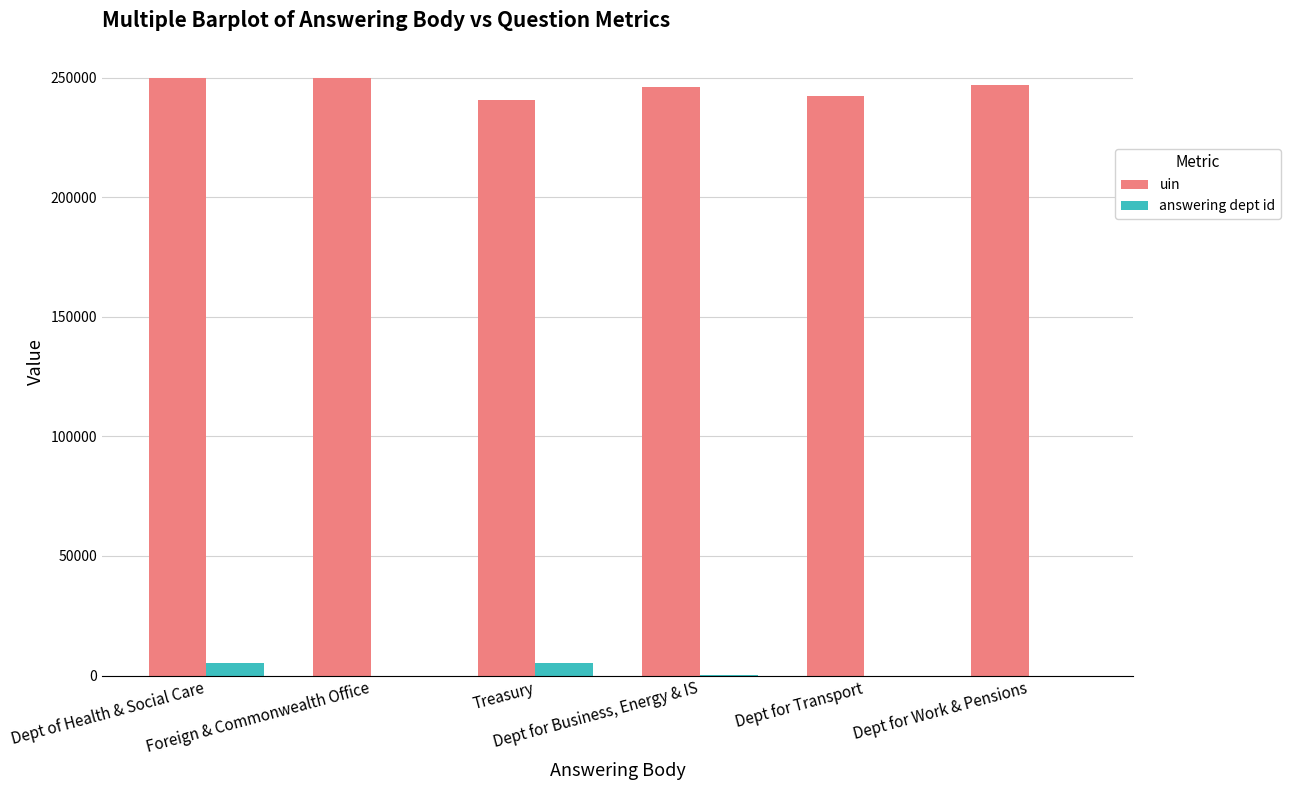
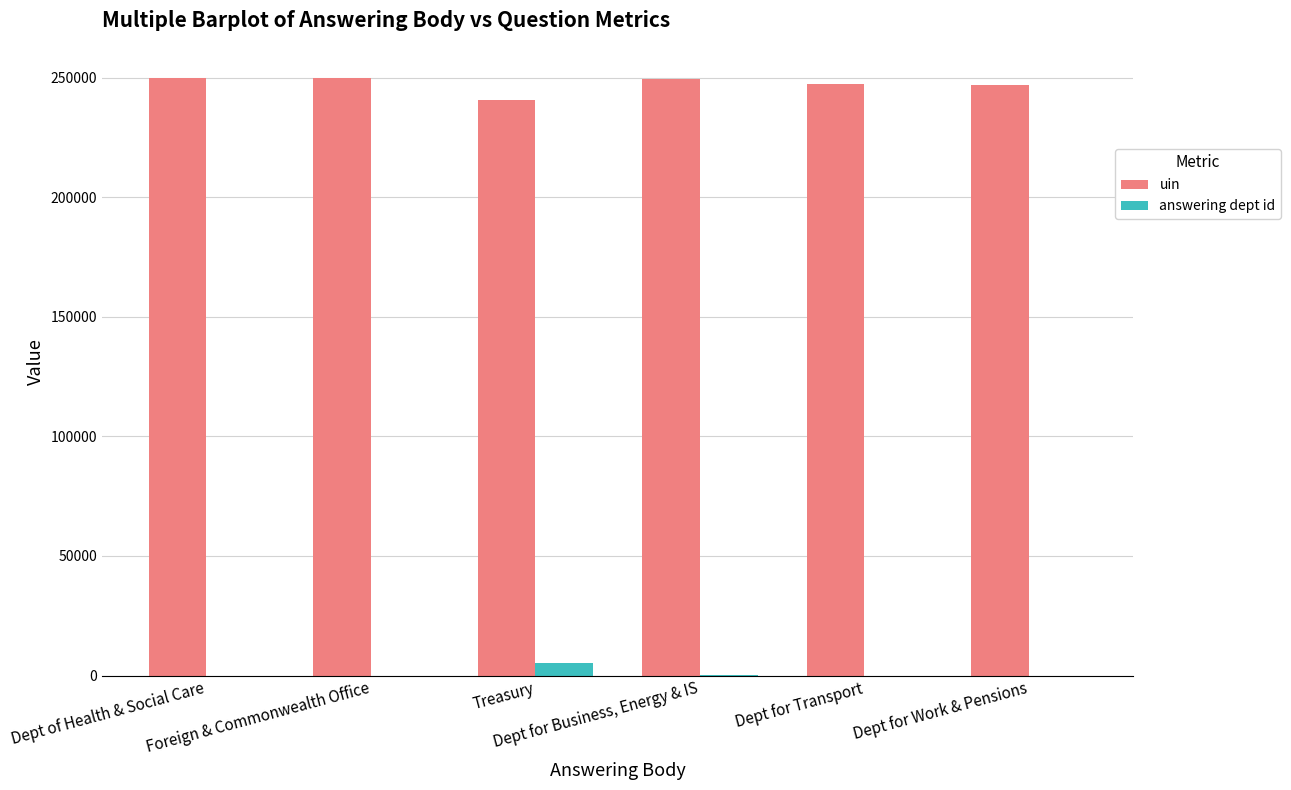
  {
    "uin": {
      "Dept of Health & Social Care": 250000,
      "Foreign & Commonwealth Office": 250000,
      "Treasury": 241000,
-     "Dept for Business, Energy & IS": 246000,
-     "Dept for Transport": 242000,
+     "Dept for Business, Energy & IS": 249000,
+     "Dept for Transport": 247000,
      "Dept for Work & Pensions": 247000
    },
    "answering dept id": {
-     "Dept of Health & Social Care": 5000,
+     "Dept of Health & Social Care": 0,
      "Treasury": 5000
    }
  }
